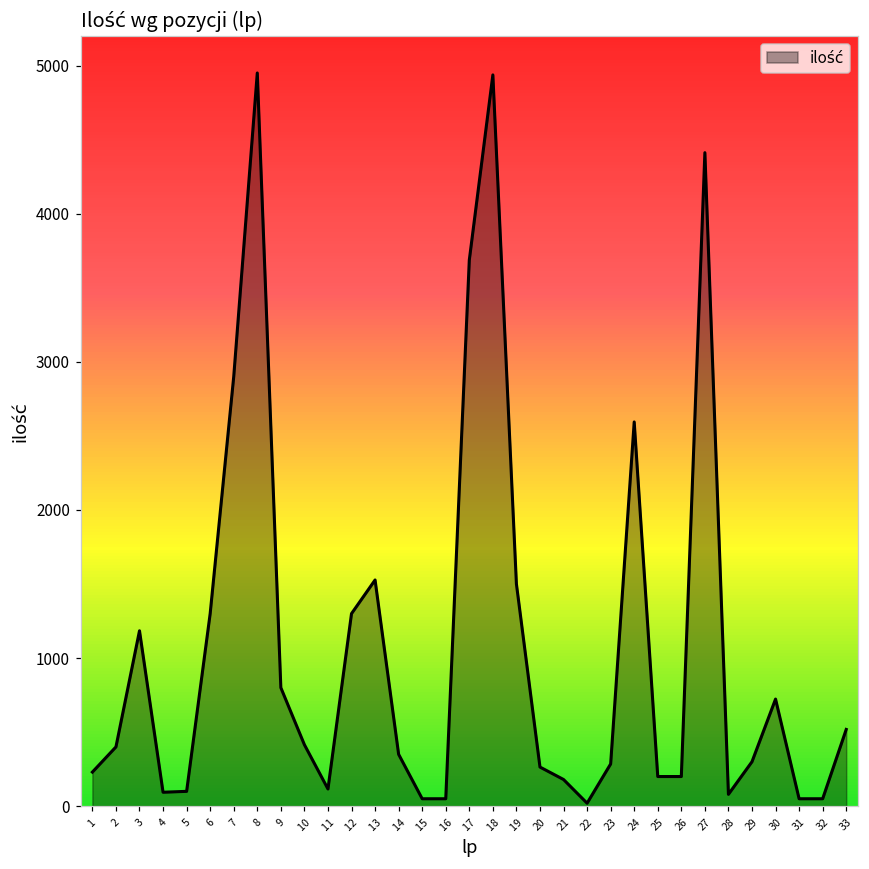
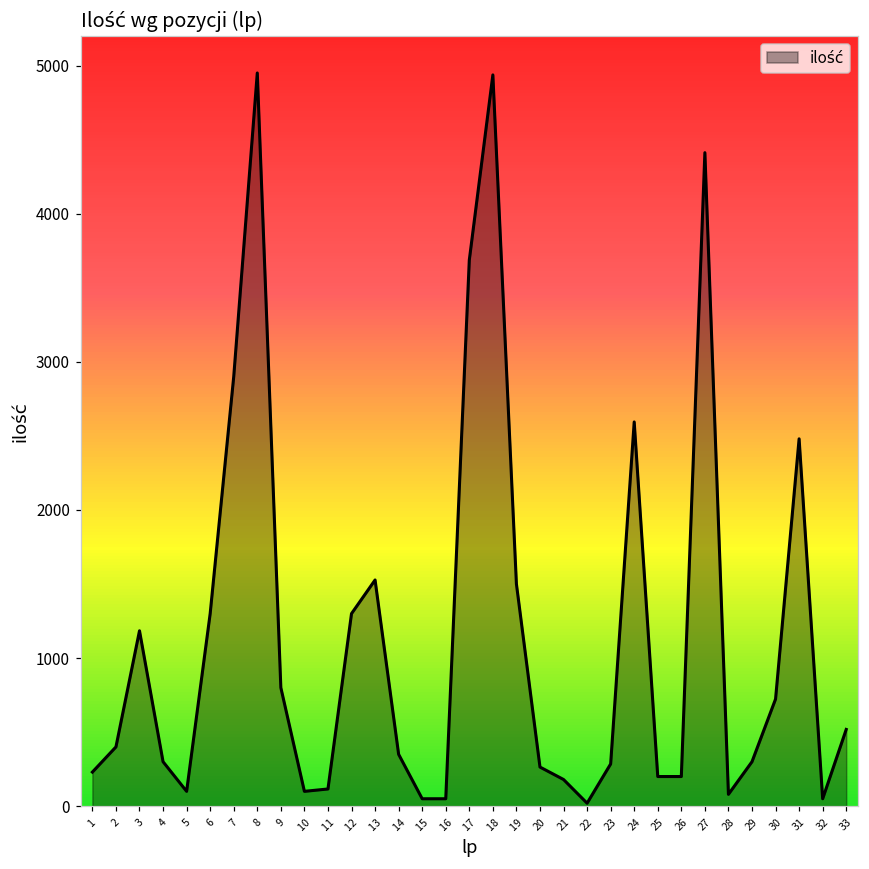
  {
    "1": 230,
    "2": 400,
    "3": 1180,
-   "4": 90,
+   "4": 300,
    "5": 100,
    "6": 1300,
    "7": 2900,
    "8": 4950,
    "9": 800,
-   "10": 420,
+   "10": 100,
    "11": 120,
    "12": 1300,
    "13": 1530,
    "14": 350,
    "15": 50,
    "16": 50,
    "17": 3690,
    "18": 4940,
    "19": 1500,
    "20": 260,
    "21": 180,
    "22": 20,
    "23": 290,
    "24": 2590,
    "25": 200,
    "26": 200,
    "27": 4410,
    "28": 80,
    "29": 300,
    "30": 720,
-   "31": 50,
+   "31": 2480,
    "32": 50,
    "33": 520
  }
